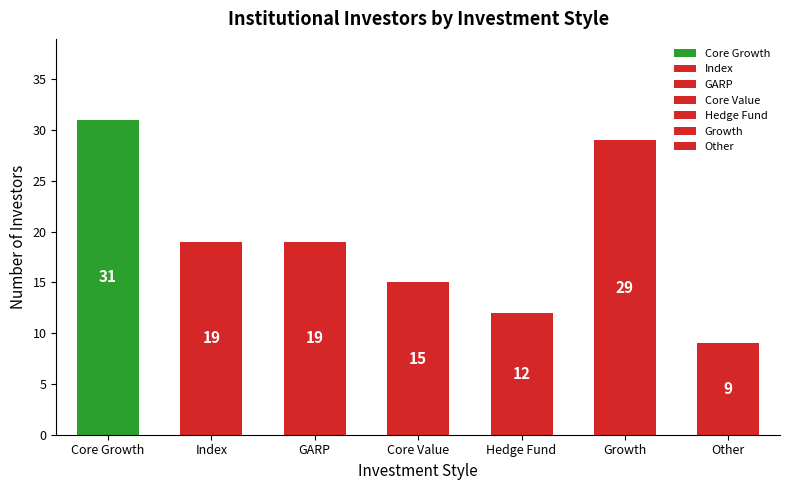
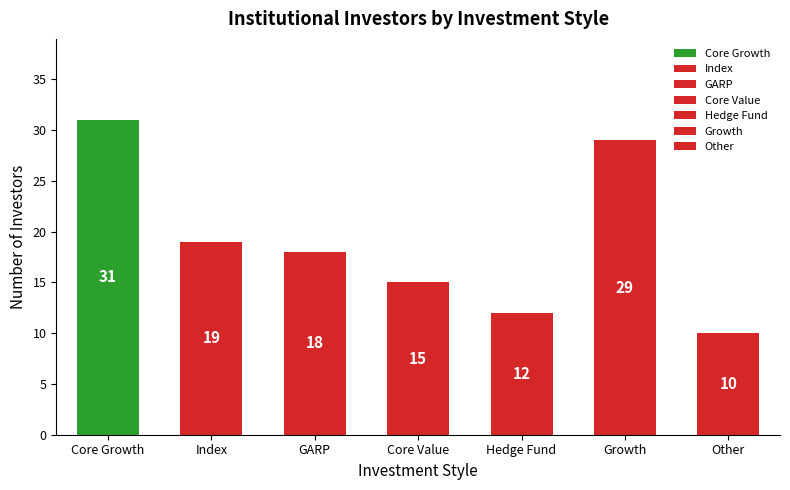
  {
    "Core Growth": 31,
    "Index": 19,
-   "GARP": 19,
+   "GARP": 18,
    "Core Value": 15,
    "Hedge Fund": 12,
    "Growth": 29,
-   "Other": 9
+   "Other": 10
  }
